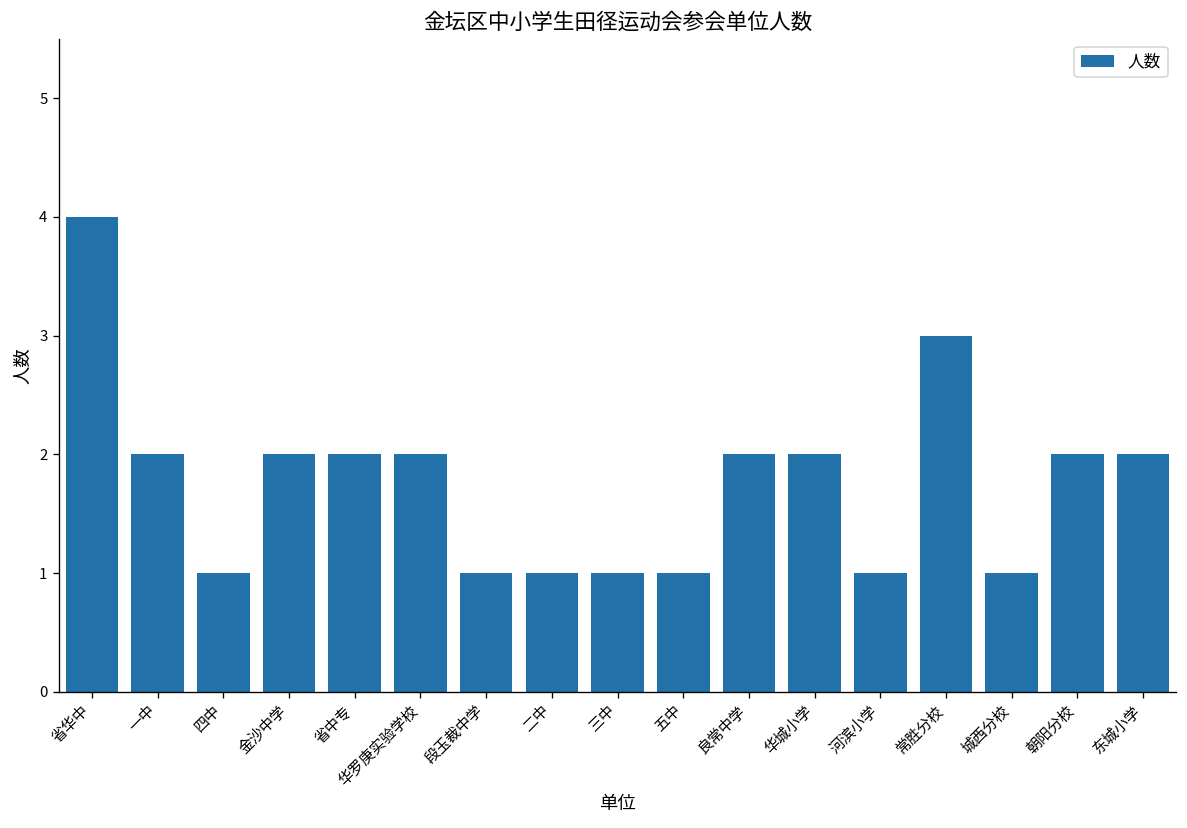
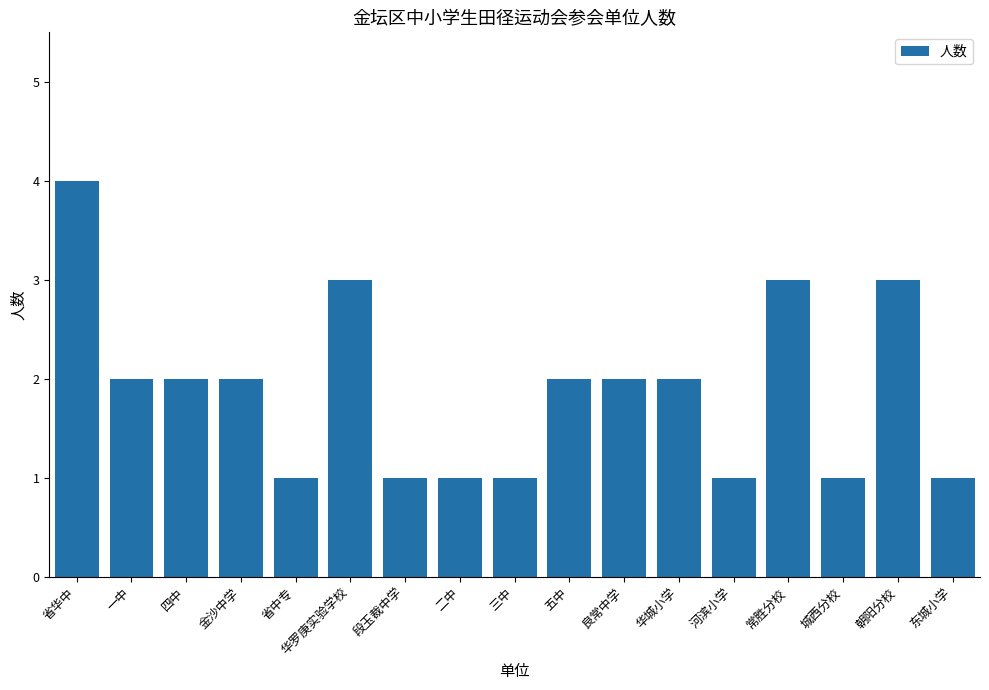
  {
    "省华中": 4,
    "一中": 2,
-   "四中": 1,
+   "四中": 2,
    "金沙中学": 2,
-   "省中专": 2,
-   "华罗庚实验学校": 2,
+   "省中专": 1,
+   "华罗庚实验学校": 3,
    "段玉裁中学": 1,
    "二中": 1,
    "三中": 1,
-   "五中": 1,
+   "五中": 2,
    "良常中学": 2,
    "华城小学": 2,
    "河滨小学": 1,
    "常胜分校": 3,
    "城西分校": 1,
-   "朝阳分校": 2,
-   "东城小学": 2
+   "朝阳分校": 3,
+   "东城小学": 1
  }
